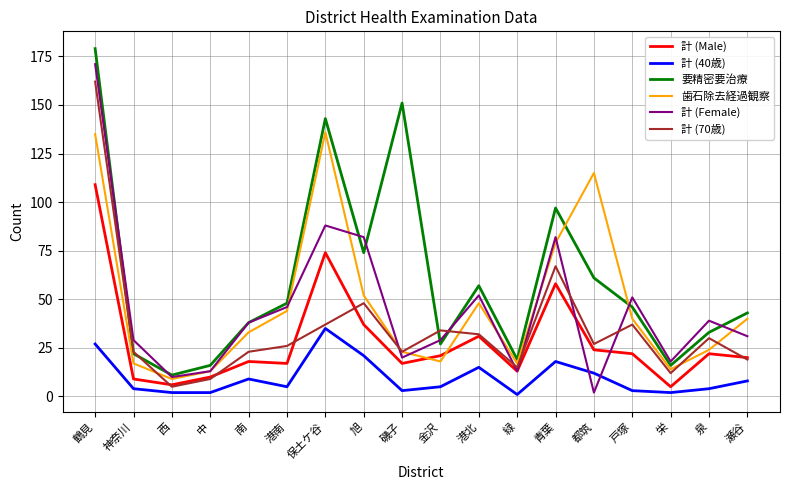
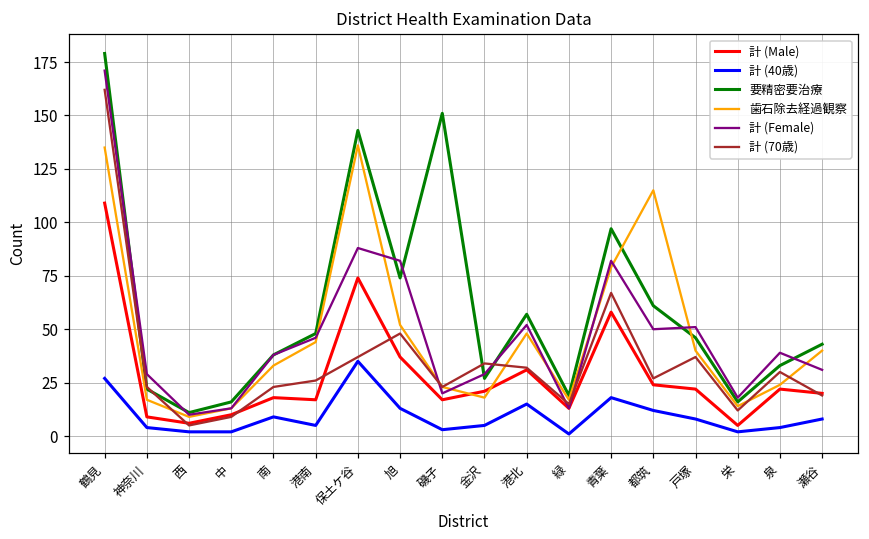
  {
    "計 (Male)": {
      "鶴見": 109,
      "神奈川": 9,
      "南": 18,
      "港南": 17,
      "保土ケ谷": 74,
      "旭": 37,
      "磯子": 17,
      "金沢": 21,
      "青葉": 58,
      "都筑": 24,
      "戸塚": 22,
      "栄": 5,
      "泉": 22
    },
    "計 (40歳)": {
      "鶴見": 27,
      "神奈川": 4,
      "西": 2,
      "中": 2,
      "南": 9,
      "港南": 5,
      "保土ケ谷": 35,
-     "旭": 21,
+     "旭": 13,
      "磯子": 3,
      "金沢": 5,
      "港北": 15,
      "緑": 1,
      "青葉": 18,
      "都筑": 12,
-     "戸塚": 3,
+     "戸塚": 8,
      "栄": 2,
      "泉": 4,
      "瀬谷": 8
    },
    "要精密要治療": {
      "鶴見": 179,
      "中": 16,
      "港南": 48,
      "保土ケ谷": 143,
      "旭": 74,
      "磯子": 151,
      "金沢": 27,
      "港北": 57,
      "緑": 19,
      "青葉": 97,
      "都筑": 61,
      "戸塚": 46,
      "栄": 16,
      "泉": 33,
      "瀬谷": 43
    },
    "歯石除去経過観察": {
      "鶴見": 135,
      "神奈川": 17,
      "南": 33,
      "港南": 44,
      "保土ケ谷": 136,
      "旭": 52,
      "金沢": 18,
      "港北": 48,
      "緑": 17,
      "青葉": 79,
      "都筑": 115,
      "戸塚": 40,
      "栄": 14,
      "泉": 24,
      "瀬谷": 40
    },
    "計 (Female)": {
      "鶴見": 171,
      "神奈川": 29,
      "港南": 46,
      "保土ケ谷": 88,
      "旭": 82,
      "磯子": 20,
      "金沢": 29,
      "港北": 52,
      "青葉": 82,
-     "都筑": 2,
+     "都筑": 50,
      "戸塚": 51,
      "栄": 18,
      "泉": 39,
      "瀬谷": 31
    },
    "計 (70歳)": {
      "鶴見": 162,
      "南": 23,
      "港南": 26,
      "保土ケ谷": 37,
      "旭": 48,
      "金沢": 34,
      "緑": 15,
      "青葉": 67,
      "都筑": 27,
      "戸塚": 37,
      "栄": 12,
      "泉": 30
    }
  }
